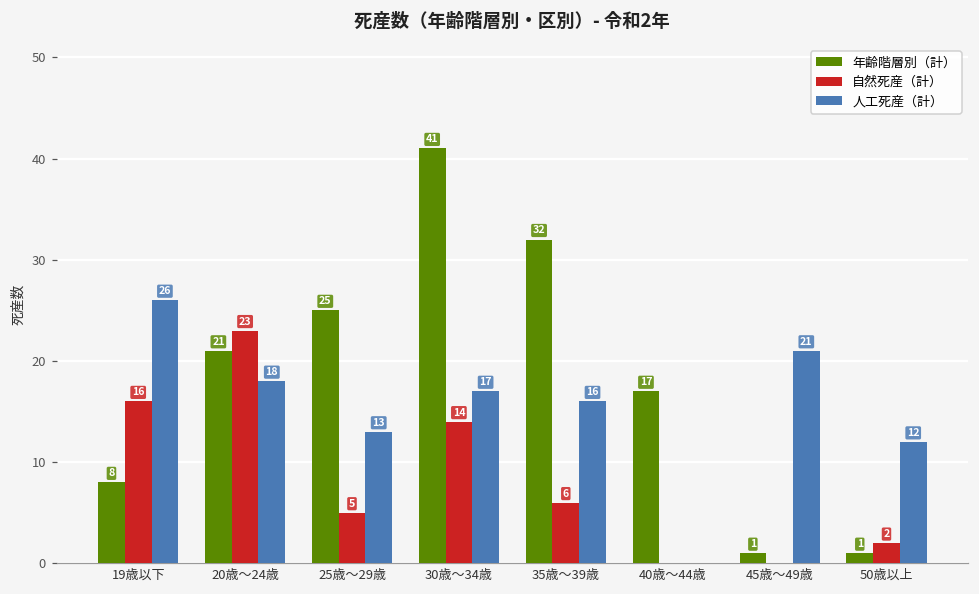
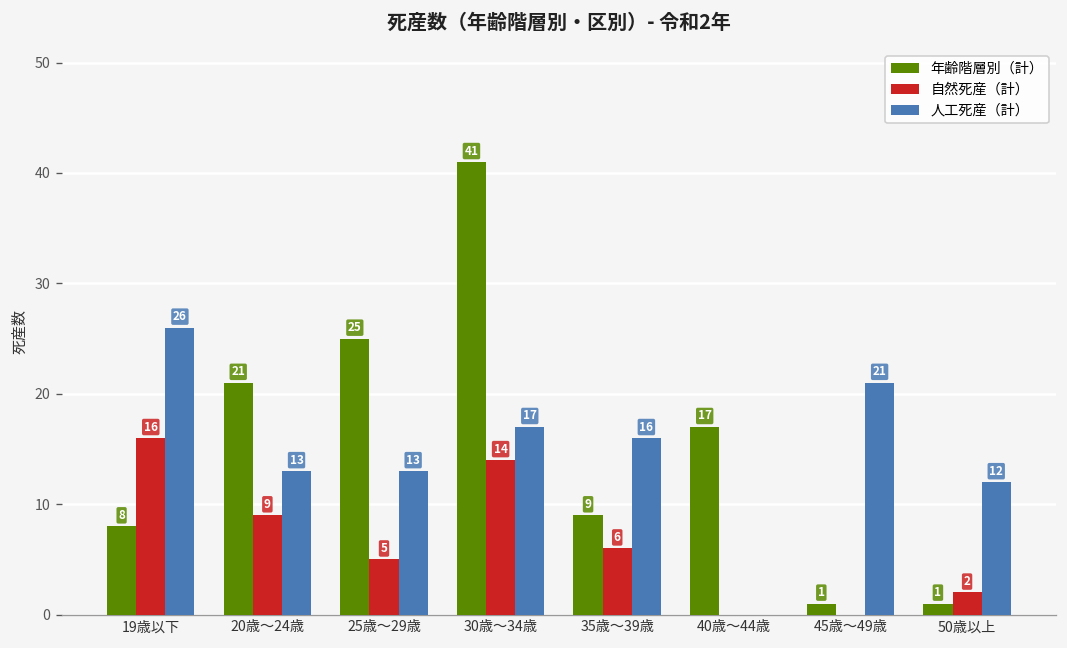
  {
    "年齢階層別（計）": {
-     "35歳～39歳": 32
+     "35歳～39歳": 9
    },
    "自然死産（計）": {
-     "20歳～24歳": 23
+     "20歳～24歳": 9
    },
    "人工死産（計）": {
-     "20歳～24歳": 18
+     "20歳～24歳": 13
    }
  }
